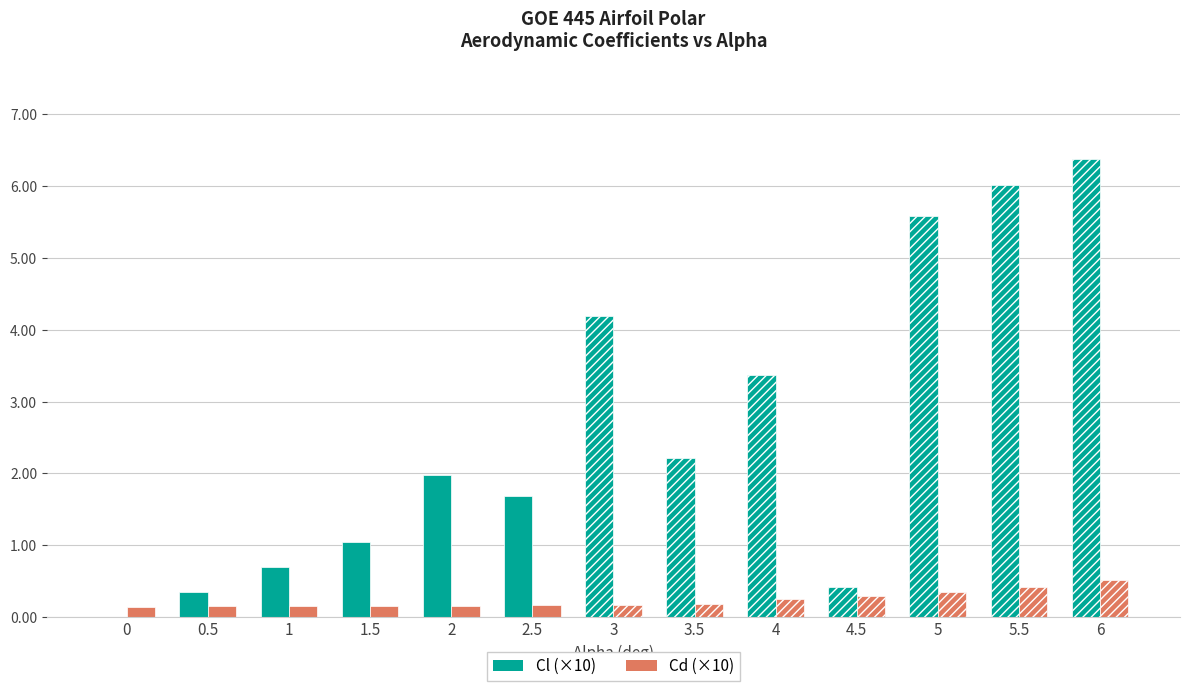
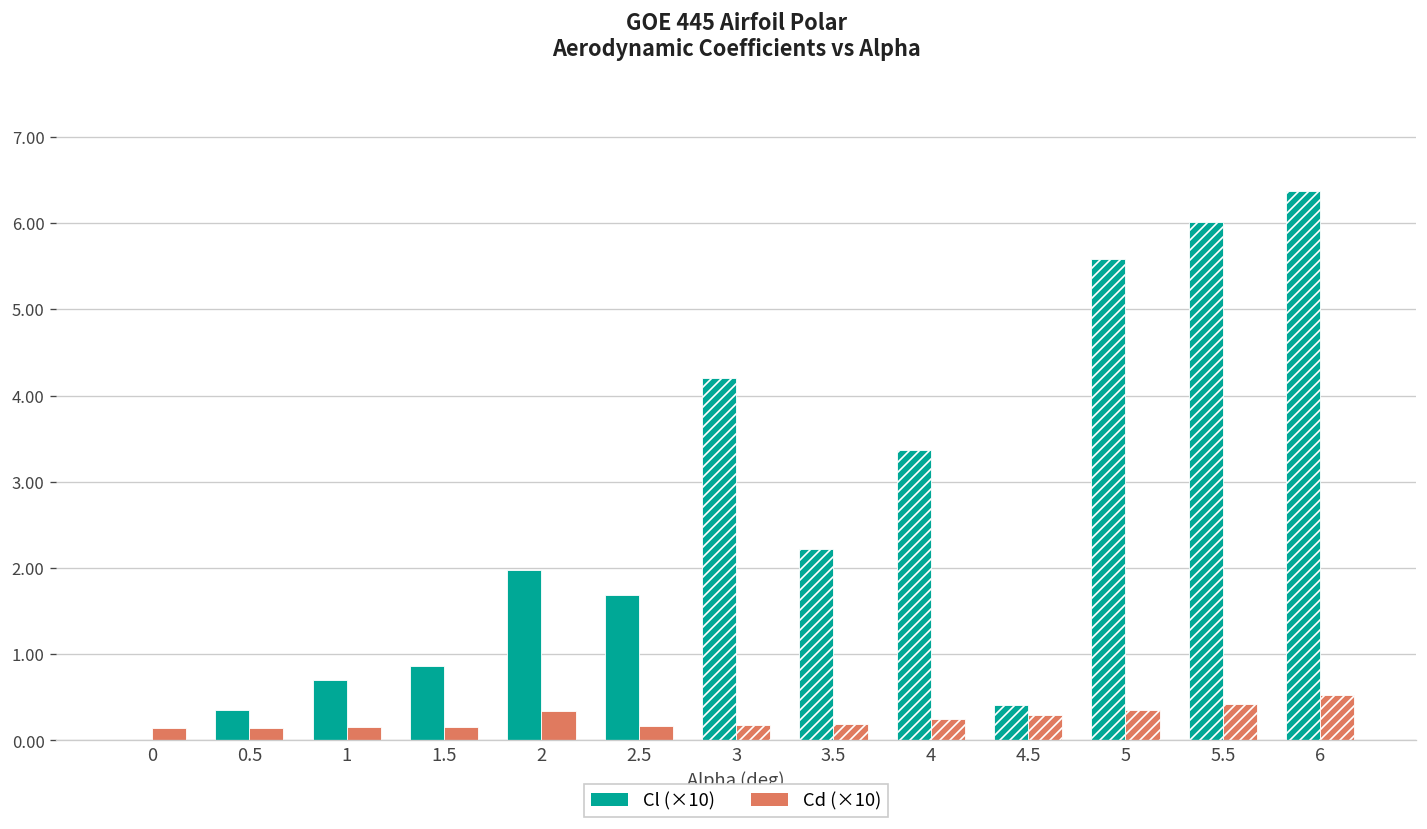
  {
    "Cl (×10)": {
      "0": 0.0,
      "0.5": 0.4,
      "1": 0.7,
-     "1.5": 1.0,
+     "1.5": 0.9,
      "2": 2.0,
      "2.5": 1.7,
      "3": 4.2,
      "3.5": 2.2,
      "4": 3.4,
      "4.5": 0.4,
      "5": 5.6,
      "5.5": 6.0,
      "6": 6.4
    },
    "Cd (×10)": {
      "0": 0.1,
      "0.5": 0.1,
      "1": 0.2,
      "1.5": 0.2,
-     "2": 0.2,
+     "2": 0.3,
      "2.5": 0.2,
      "3": 0.2,
      "3.5": 0.2,
      "4": 0.2,
      "4.5": 0.3,
      "5": 0.4,
      "5.5": 0.4,
      "6": 0.5
    }
  }
